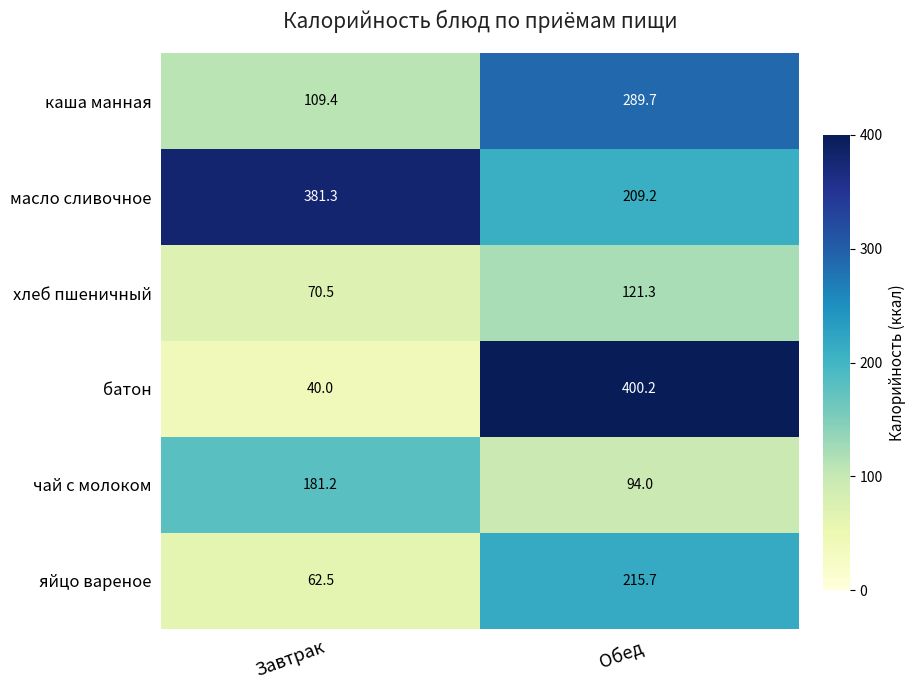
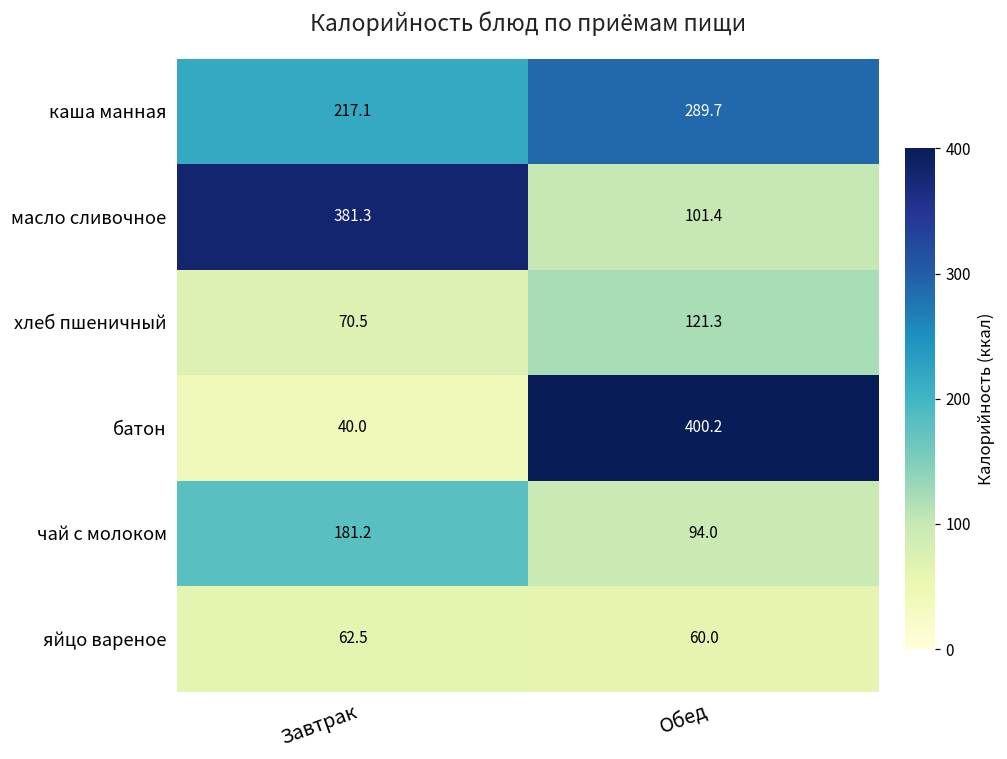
  {
    "каша манная": {
-     "Завтрак": 109.4,
+     "Завтрак": 217.1,
      "Обед": 289.7
    },
    "масло сливочное": {
      "Завтрак": 381.3,
-     "Обед": 209.2
+     "Обед": 101.4
    },
    "хлеб пшеничный": {
      "Завтрак": 70.5,
      "Обед": 121.3
    },
    "батон": {
      "Завтрак": 40.0,
      "Обед": 400.2
    },
    "чай с молоком": {
      "Завтрак": 181.2,
      "Обед": 94.0
    },
    "яйцо вареное": {
      "Завтрак": 62.5,
-     "Обед": 215.7
+     "Обед": 60.0
    }
  }
